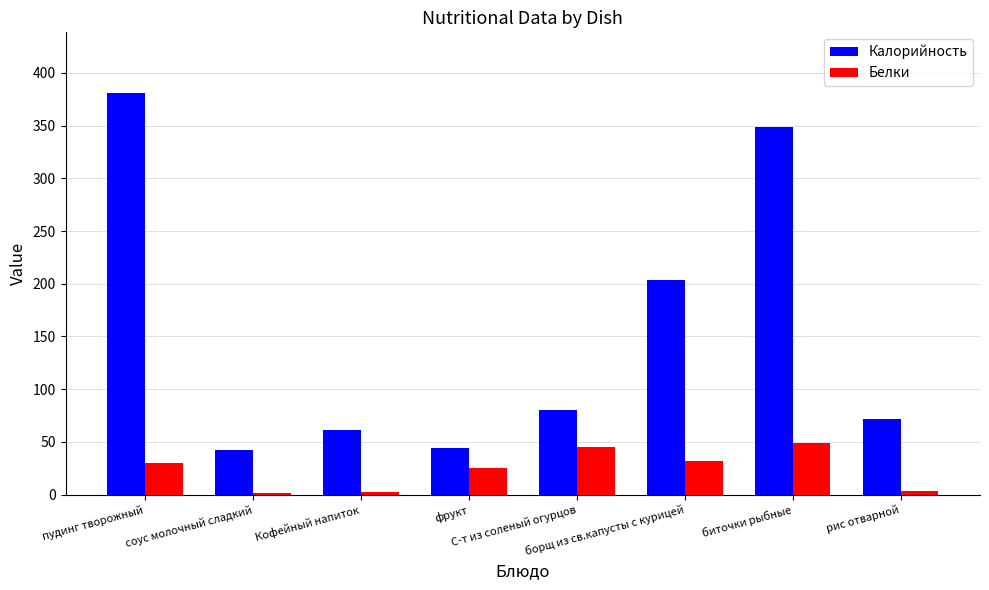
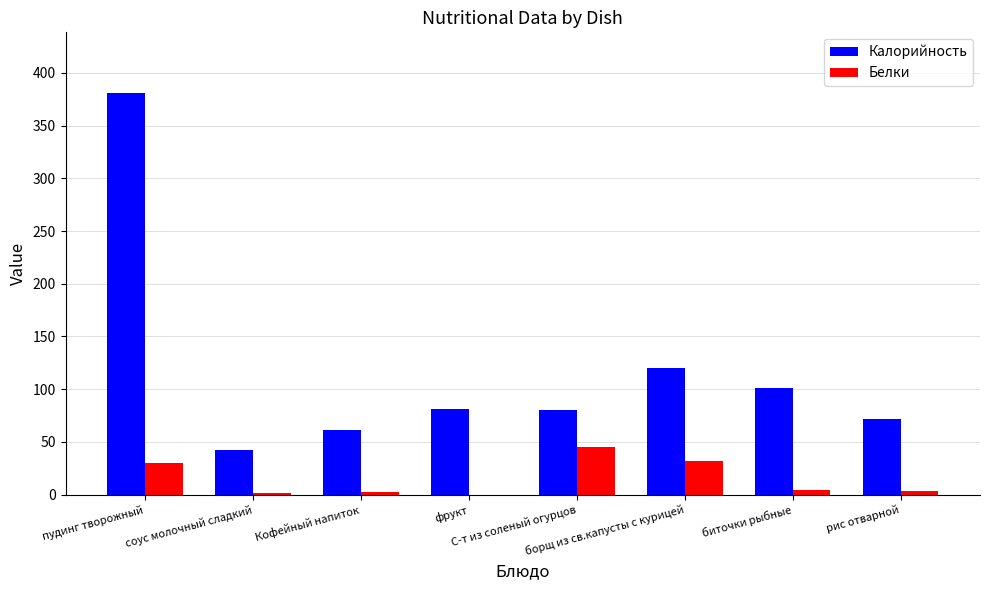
  {
    "Калорийность": {
      "пудинг творожный": 381,
      "соус молочный сладкий": 42,
      "Кофейный напиток": 61,
-     "фрукт": 44,
+     "фрукт": 81,
      "С-т из соленый огурцов": 80,
-     "борщ из св.капусты с курицей": 204,
-     "биточки рыбные": 349,
+     "борщ из св.капусты с курицей": 120,
+     "биточки рыбные": 101,
      "рис отварной": 72
    },
    "Белки": {
      "пудинг творожный": 30,
-     "фрукт": 25,
+     "фрукт": 0,
      "С-т из соленый огурцов": 45,
      "борщ из св.капусты с курицей": 32,
-     "биточки рыбные": 49,
+     "биточки рыбные": 4,
      "рис отварной": 3
    }
  }
